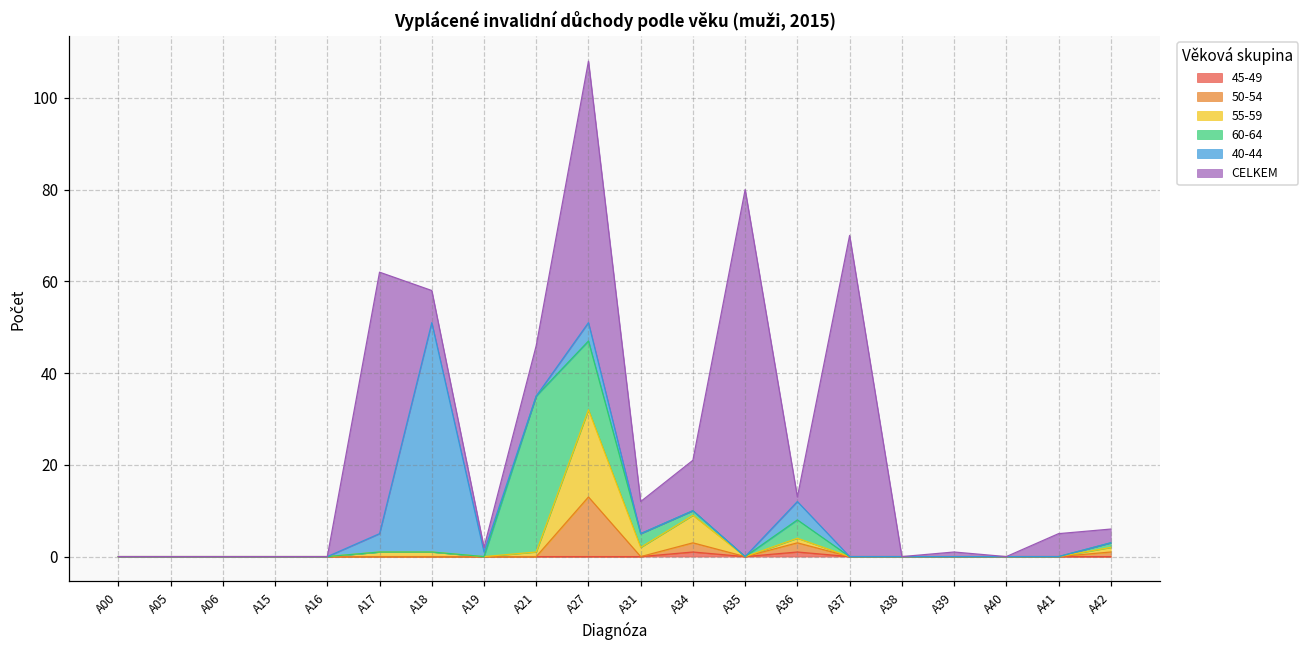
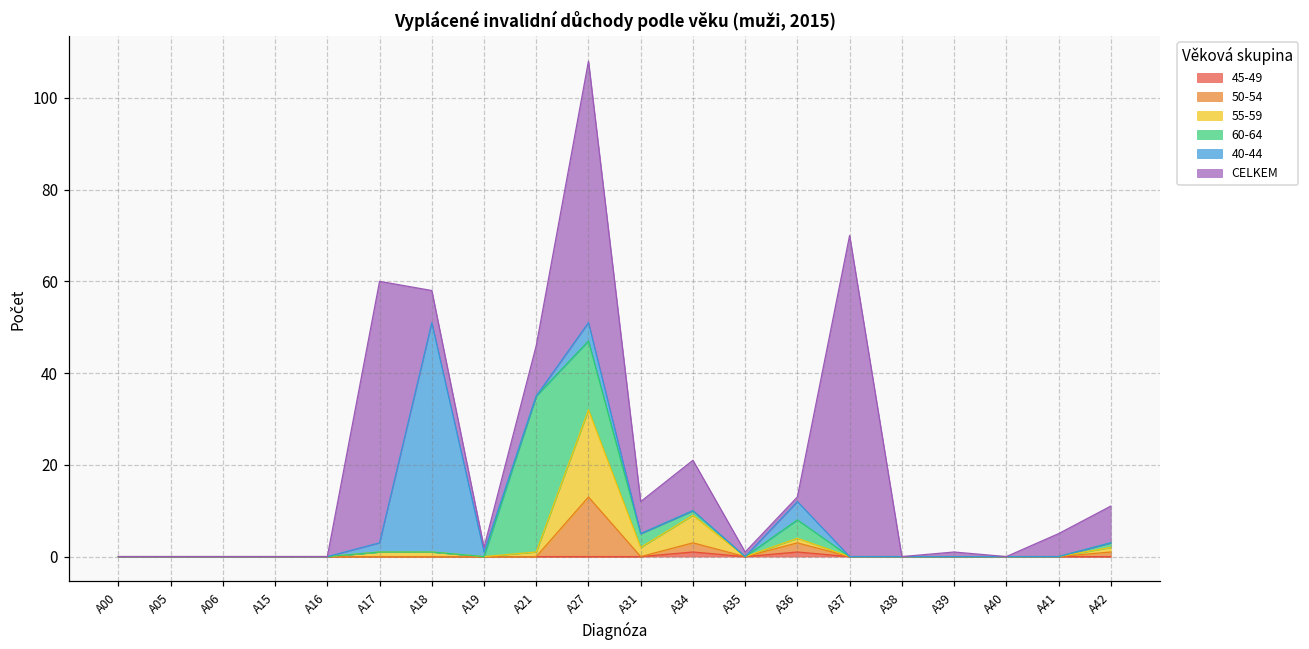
  {
    "55-59": {
      "A21": 1,
      "A27": 19,
      "A31": 2,
      "A34": 6,
      "A36": 1,
      "A42": 1
    },
    "60-64": {
      "A27": 15,
      "A36": 4
    },
    "40-44": {
-     "A17": 4,
+     "A17": 2,
      "A18": 50,
      "A19": 1,
      "A27": 4,
      "A36": 4
    },
    "CELKEM": {
      "A17": 57,
      "A18": 7,
      "A19": 1,
      "A21": 11,
      "A27": 57,
      "A31": 7,
      "A34": 11,
-     "A35": 80,
+     "A35": 1,
      "A36": 1,
      "A37": 70,
      "A39": 1,
      "A41": 5,
-     "A42": 3
+     "A42": 8
    }
  }
